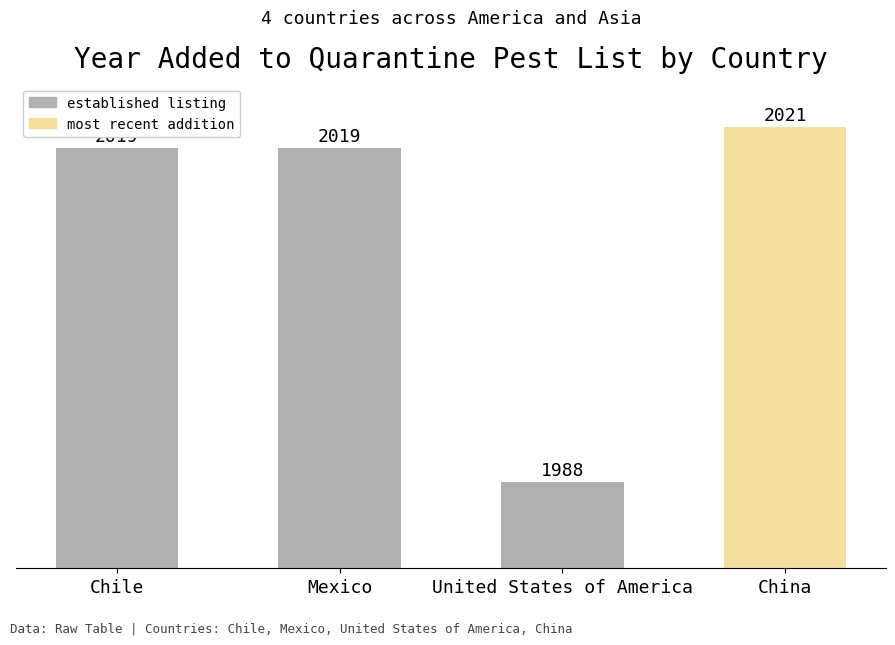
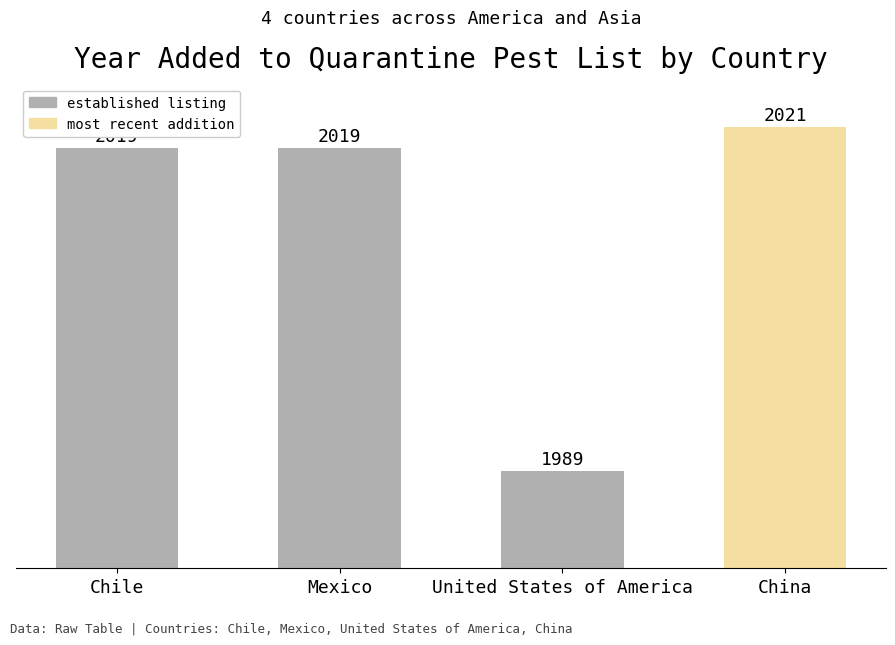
  {
    "Mexico": 2019,
-   "United States of America": 1988,
+   "United States of America": 1989,
    "China": 2021
  }
